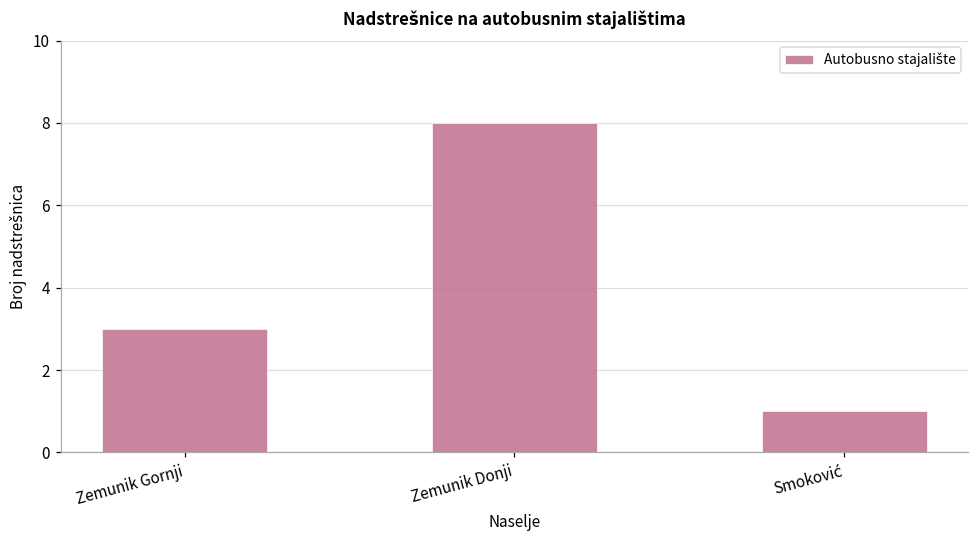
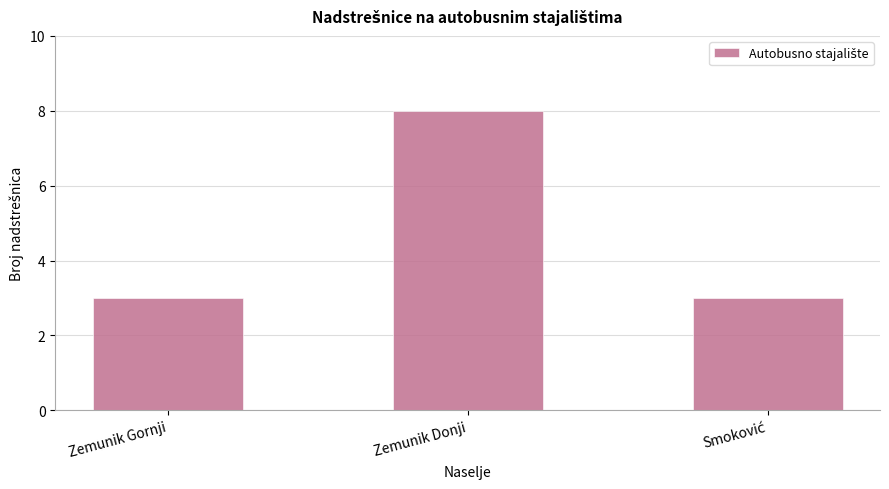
  {
    "Zemunik Gornji": 3,
    "Zemunik Donji": 8,
-   "Smoković": 1
+   "Smoković": 3
  }
